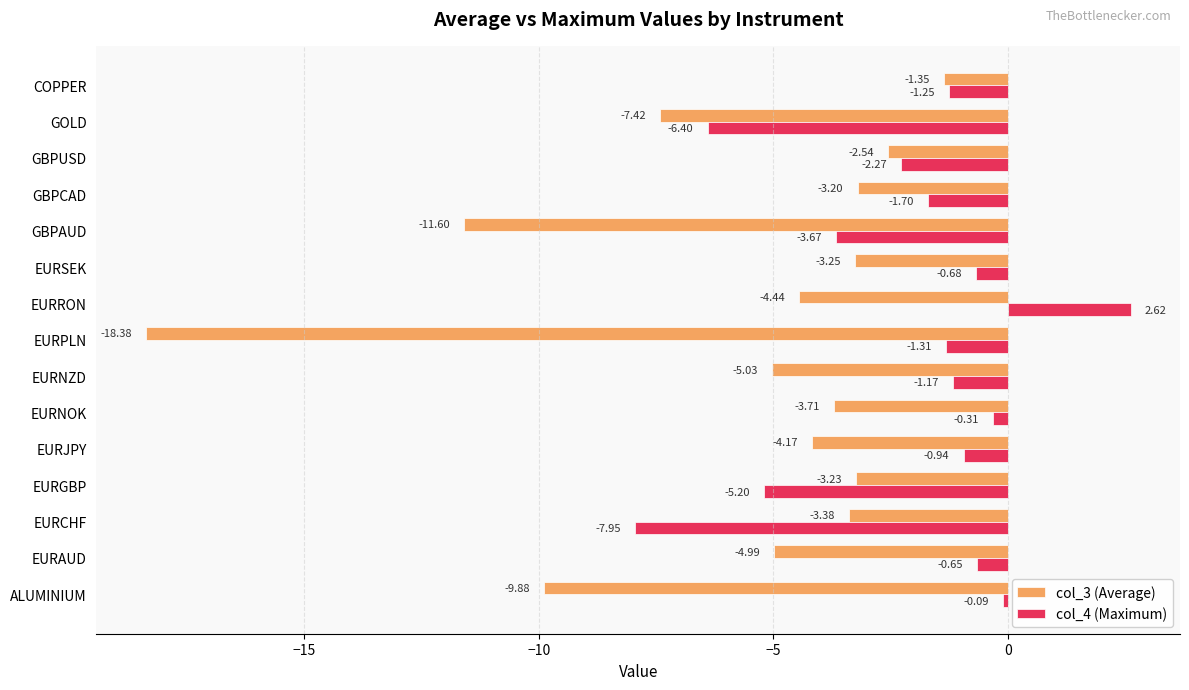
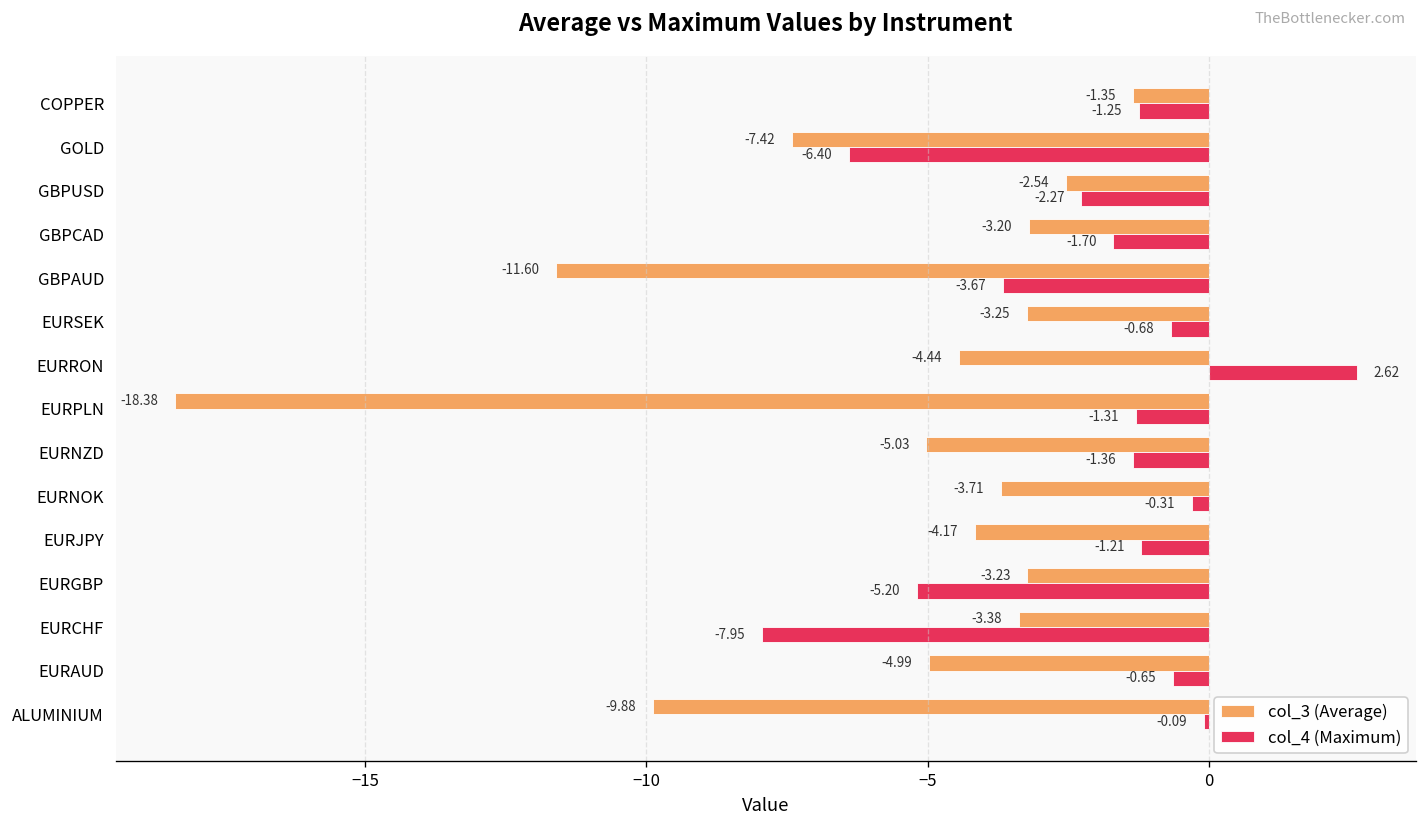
  {
    "col_3 (Average)": {
      "COPPER": -1.35,
      "GOLD": -7.42,
      "GBPUSD": -2.54,
      "GBPCAD": -3.20,
      "GBPAUD": -11.60,
      "EURSEK": -3.25,
      "EURRON": -4.44,
      "EURPLN": -18.38,
      "EURNZD": -5.03,
      "EURNOK": -3.71,
      "EURJPY": -4.17,
      "EURGBP": -3.23,
      "EURCHF": -3.38,
      "EURAUD": -4.99,
      "ALUMINIUM": -9.88
    },
    "col_4 (Maximum)": {
      "COPPER": -1.25,
      "GOLD": -6.40,
      "GBPUSD": -2.27,
      "GBPCAD": -1.70,
      "GBPAUD": -3.67,
      "EURSEK": -0.68,
      "EURRON": 2.62,
      "EURPLN": -1.31,
-     "EURNZD": -1.17,
+     "EURNZD": -1.36,
      "EURNOK": -0.31,
-     "EURJPY": -0.94,
+     "EURJPY": -1.21,
      "EURGBP": -5.20,
      "EURCHF": -7.95,
      "EURAUD": -0.65,
      "ALUMINIUM": -0.09
    }
  }
